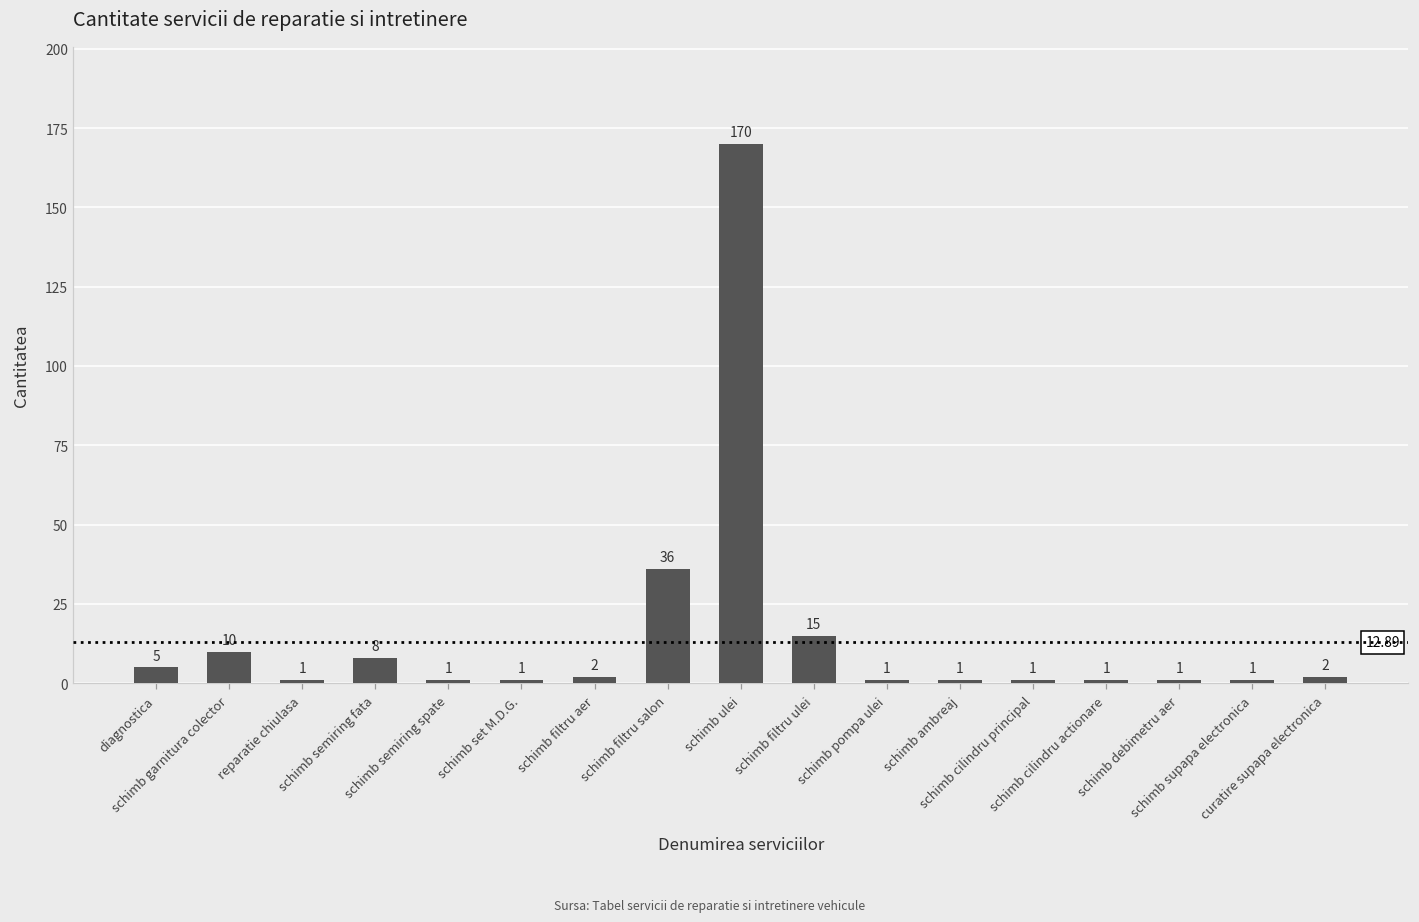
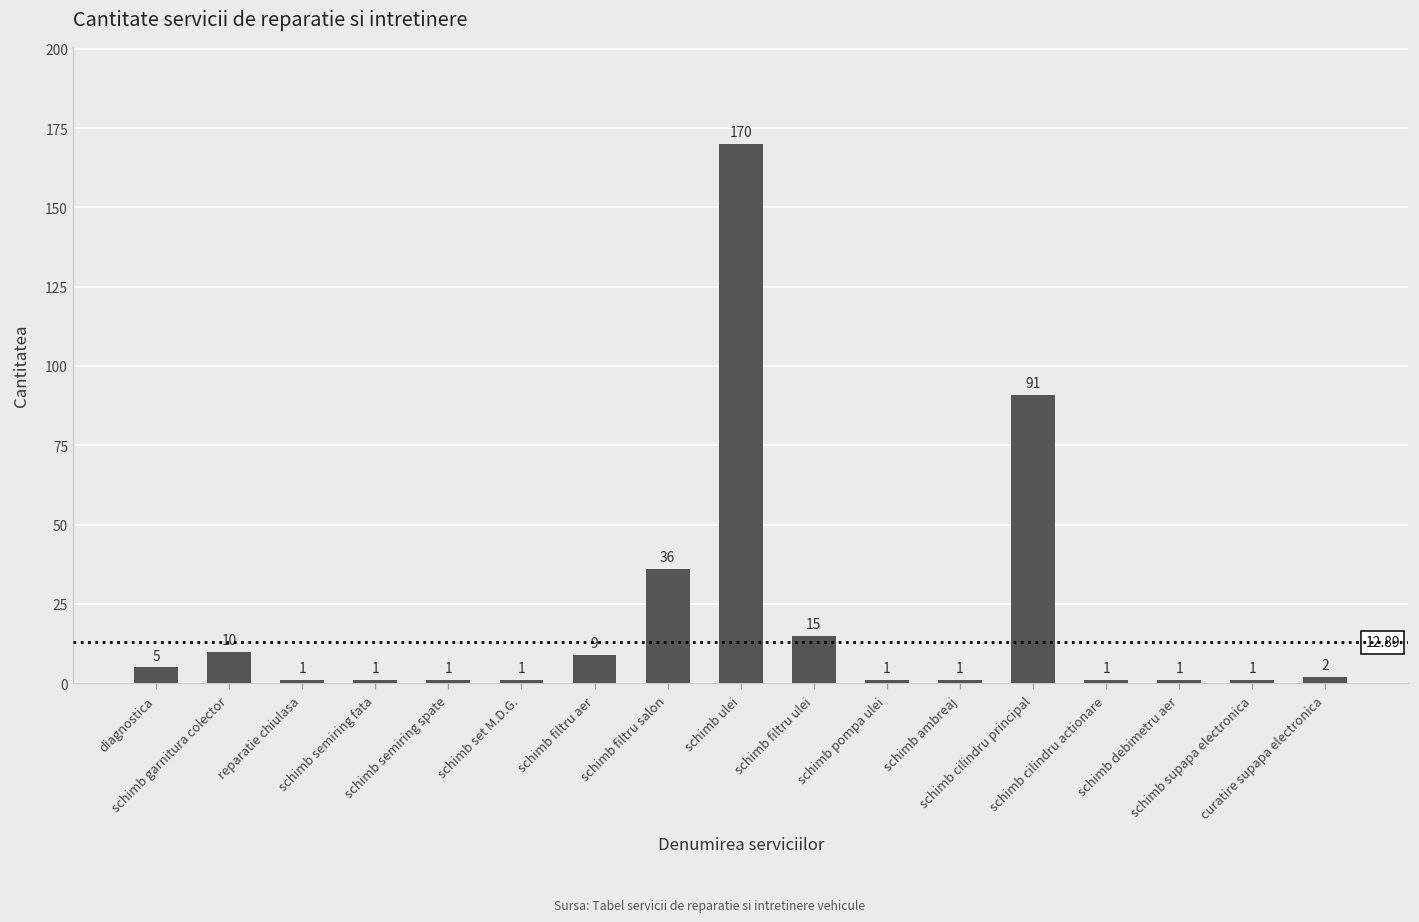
  {
    "diagnostica": 5,
    "schimb garnitura colector": 10,
    "reparatie chiulasa": 1,
-   "schimb semiring fata": 8,
+   "schimb semiring fata": 1,
    "schimb semiring spate": 1,
    "schimb set M.D.G.": 1,
-   "schimb filtru aer": 2,
+   "schimb filtru aer": 9,
    "schimb filtru salon": 36,
    "schimb ulei": 170,
    "schimb filtru ulei": 15,
    "schimb pompa ulei": 1,
    "schimb ambreaj": 1,
-   "schimb cilindru principal": 1,
+   "schimb cilindru principal": 91,
    "schimb cilindru actionare": 1,
    "schimb debimetru aer": 1,
    "schimb supapa electronica": 1,
    "curatire supapa electronica": 2
  }
